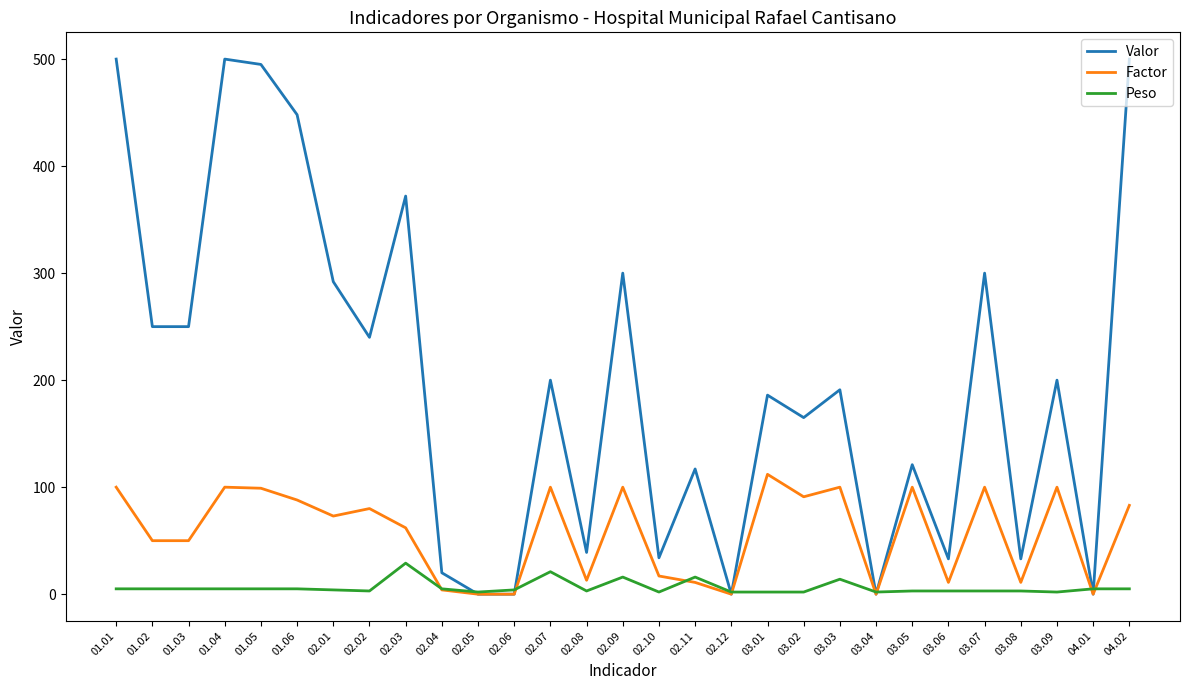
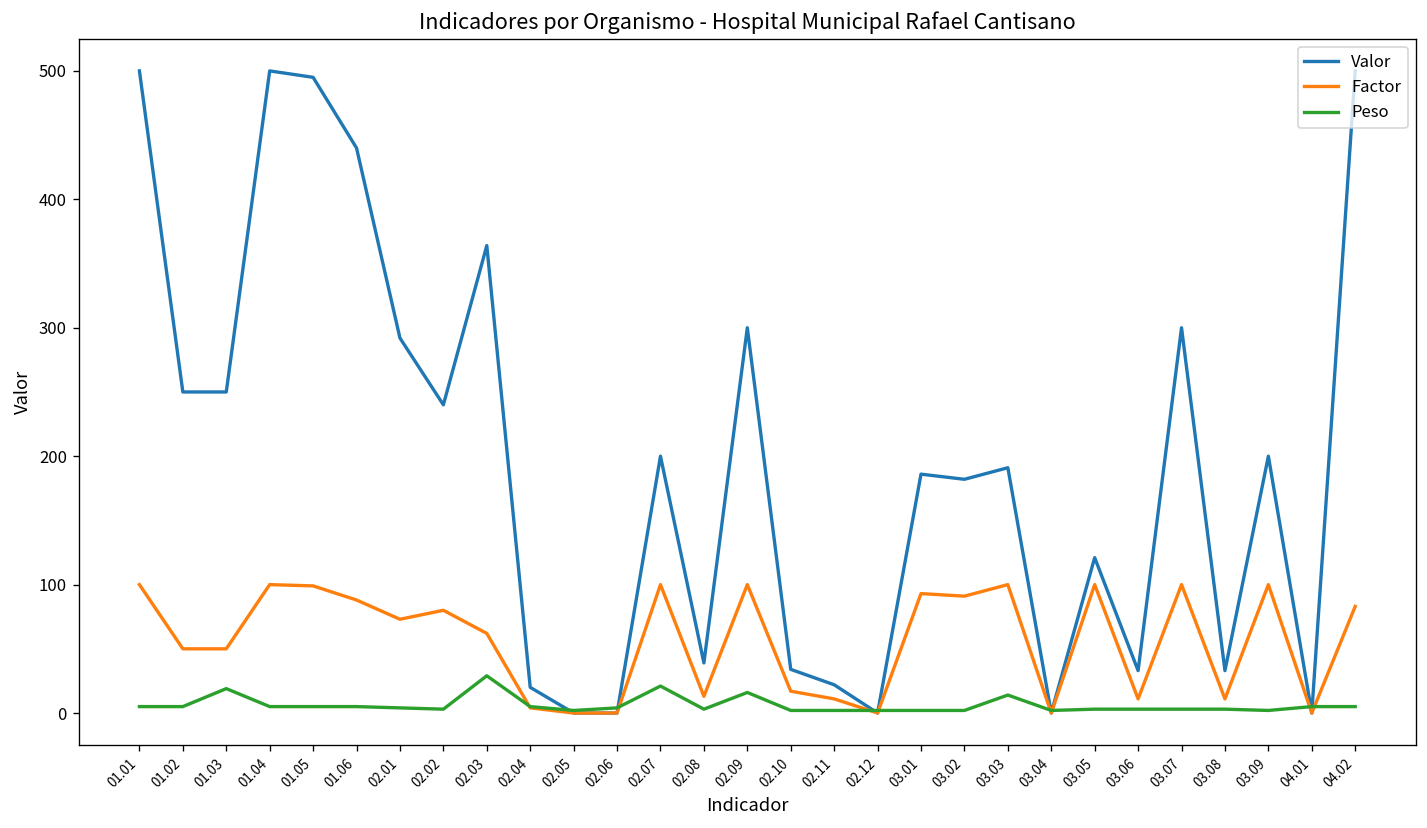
  {
    "Valor": {
      "01.01": 500,
      "01.02": 250,
      "01.03": 250,
      "01.04": 500,
      "01.05": 495,
-     "01.06": 448,
+     "01.06": 440,
      "02.01": 292,
      "02.02": 240,
-     "02.03": 372,
+     "02.03": 364,
      "02.04": 20,
      "02.07": 200,
      "02.08": 39,
      "02.09": 300,
      "02.10": 34,
-     "02.11": 117,
+     "02.11": 22,
      "03.01": 186,
-     "03.02": 165,
+     "03.02": 182,
      "03.03": 191,
      "03.05": 121,
      "03.06": 33,
      "03.07": 300,
      "03.08": 33,
      "03.09": 200
    },
    "Factor": {
      "01.01": 100,
      "01.02": 50,
      "01.03": 50,
      "01.04": 100,
      "01.05": 99,
      "01.06": 88,
      "02.01": 73,
      "02.02": 80,
      "02.03": 62,
      "02.07": 100,
      "02.08": 13,
      "02.09": 100,
      "02.10": 17,
      "02.11": 11,
-     "03.01": 112,
+     "03.01": 93,
      "03.02": 91,
      "03.03": 100,
      "03.05": 100,
      "03.06": 11,
      "03.07": 100,
      "03.08": 11,
      "03.09": 100,
      "04.02": 83
    },
    "Peso": {
      "01.01": 5,
      "01.02": 5,
-     "01.03": 5,
+     "01.03": 19,
      "01.04": 5,
      "01.05": 5,
      "01.06": 5,
      "02.01": 4,
      "02.02": 3,
      "02.03": 29,
      "02.06": 4,
      "02.07": 21,
      "02.08": 3,
      "02.09": 16,
      "02.10": 2,
-     "02.11": 16,
+     "02.11": 2,
      "03.01": 2,
      "03.02": 2,
      "03.03": 14,
      "03.05": 3,
      "03.06": 3,
      "03.07": 3,
      "03.08": 3,
      "03.09": 2,
      "04.01": 5,
      "04.02": 5
    }
  }
